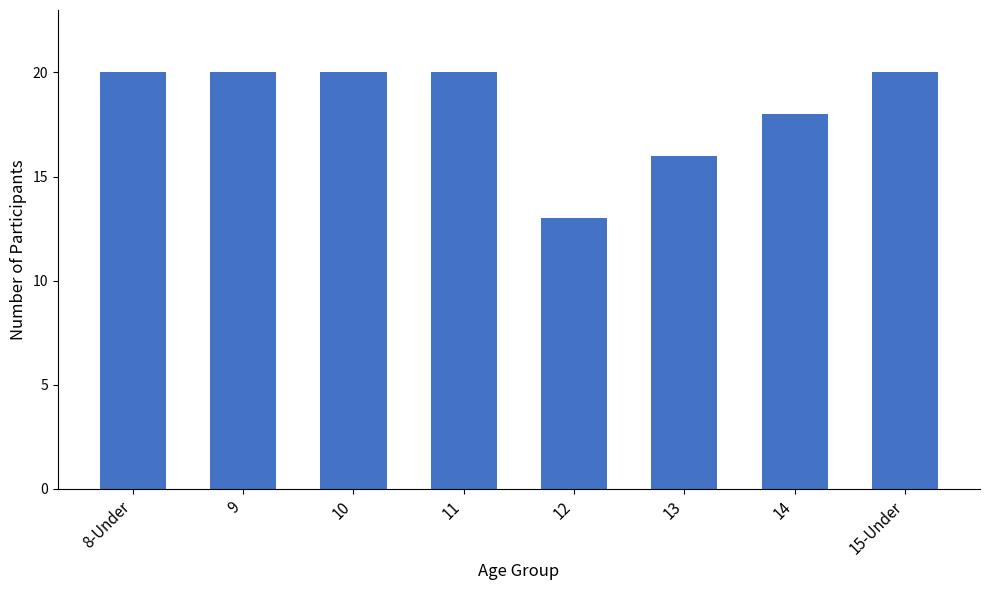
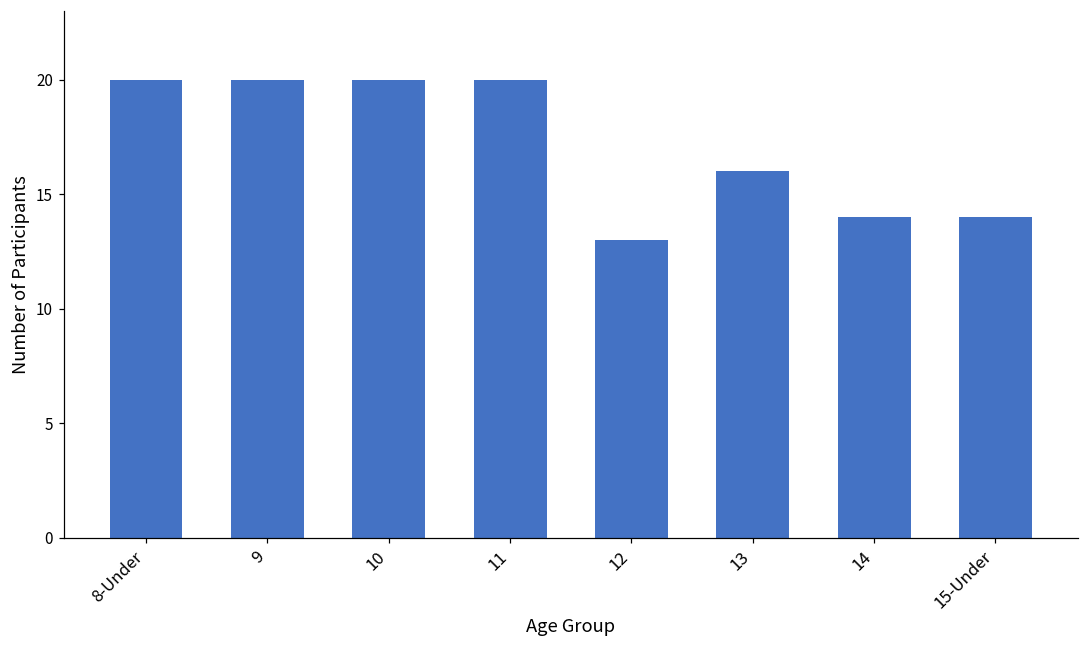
  {
    "8-Under": 20,
    "9": 20,
    "10": 20,
    "11": 20,
    "12": 13,
    "13": 16,
-   "14": 18,
-   "15-Under": 20
+   "14": 14,
+   "15-Under": 14
  }
